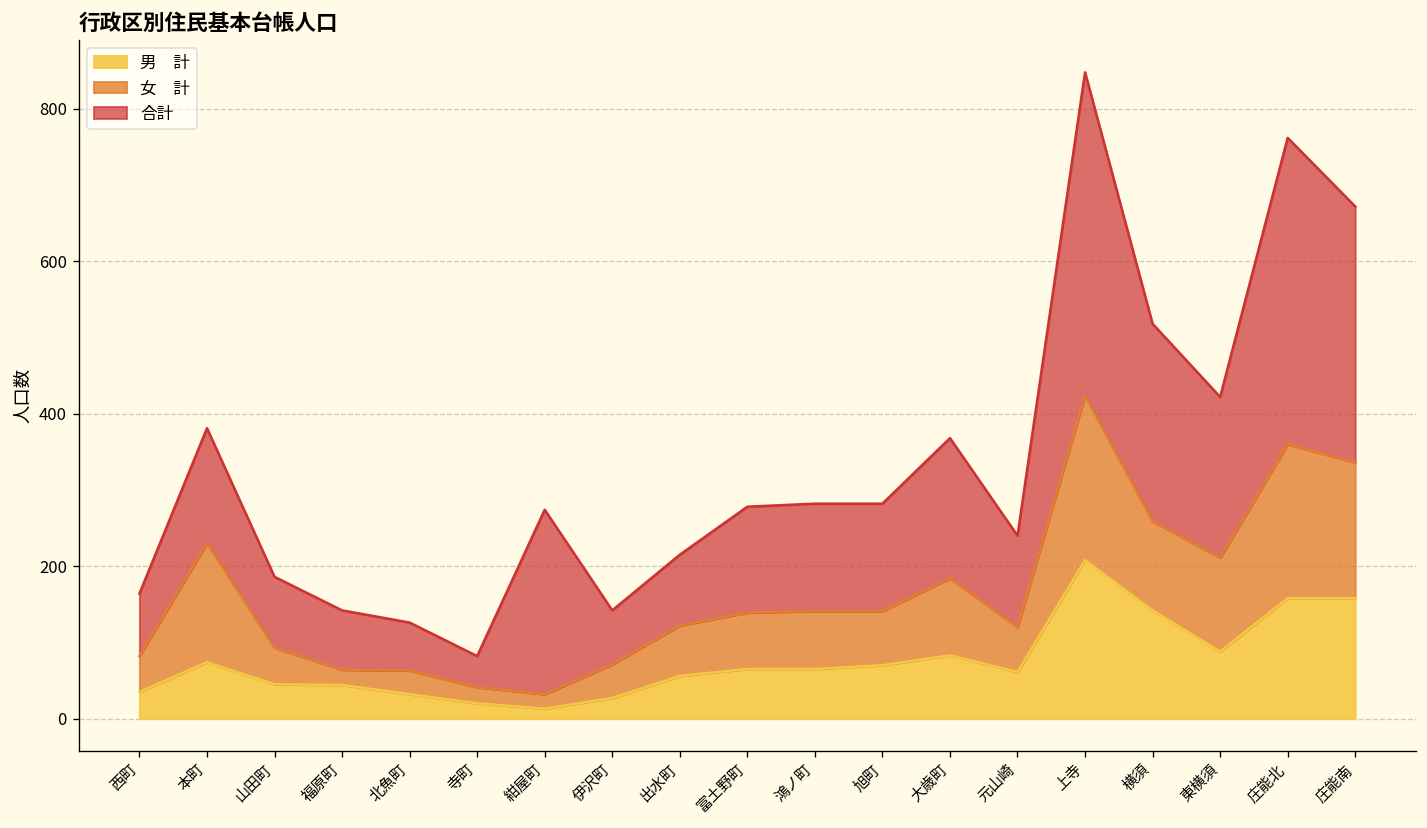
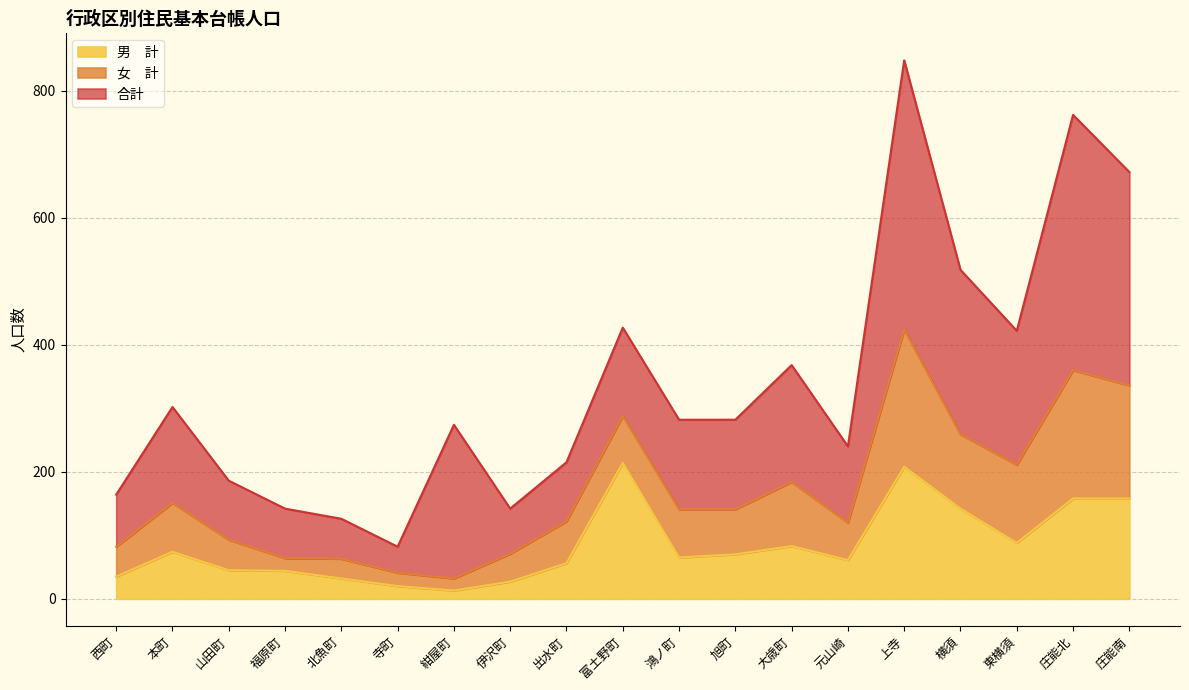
  {
    "男 計": {
      "西町": 40,
      "本町": 70,
      "山田町": 50,
      "福原町": 40,
      "北魚町": 30,
      "寺町": 20,
      "紺屋町": 10,
      "伊沢町": 30,
      "出水町": 60,
-     "富土野町": 70,
+     "富土野町": 210,
      "鴻ノ町": 70,
      "旭町": 70,
      "大歳町": 80,
      "元山崎": 60,
      "上寺": 210,
      "横須": 140,
      "東横須": 90,
      "庄能北": 160,
      "庄能南": 160
    },
    "女 計": {
      "西町": 50,
-     "本町": 160,
+     "本町": 80,
      "山田町": 50,
      "福原町": 20,
      "北魚町": 30,
      "寺町": 20,
      "紺屋町": 20,
      "伊沢町": 40,
      "出水町": 70,
      "富土野町": 70,
      "鴻ノ町": 80,
      "旭町": 70,
      "大歳町": 100,
      "元山崎": 60,
      "上寺": 220,
      "横須": 120,
      "東横須": 120,
      "庄能北": 200,
      "庄能南": 180
    },
    "合計": {
      "西町": 80,
      "本町": 150,
      "山田町": 90,
      "福原町": 80,
      "北魚町": 60,
      "寺町": 40,
      "紺屋町": 240,
      "伊沢町": 70,
      "出水町": 90,
      "富土野町": 140,
      "鴻ノ町": 140,
      "旭町": 140,
      "大歳町": 180,
      "元山崎": 120,
      "上寺": 420,
      "横須": 260,
      "東横須": 210,
      "庄能北": 400,
      "庄能南": 340
    }
  }
